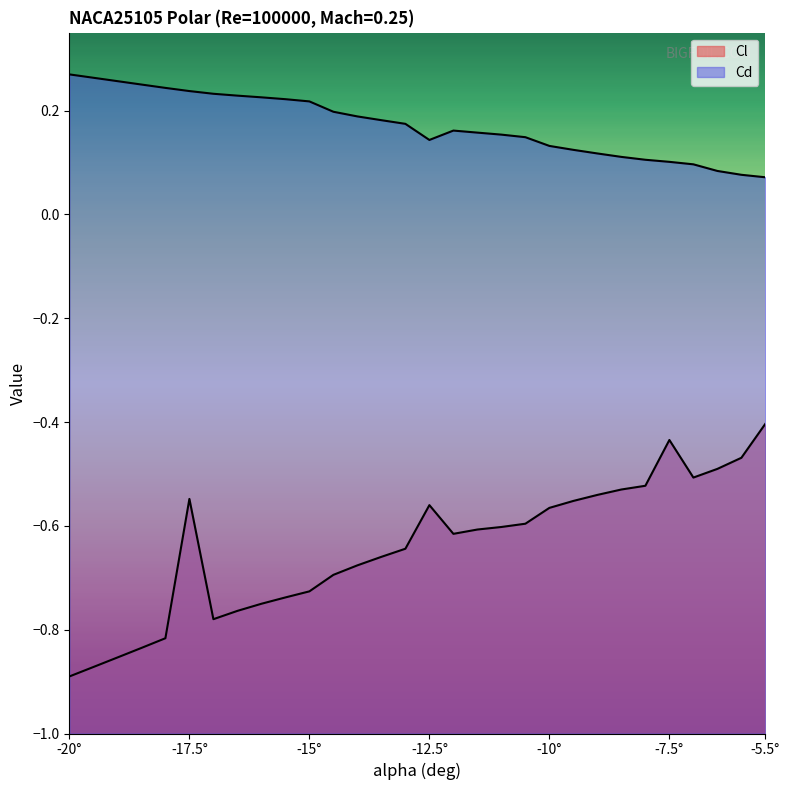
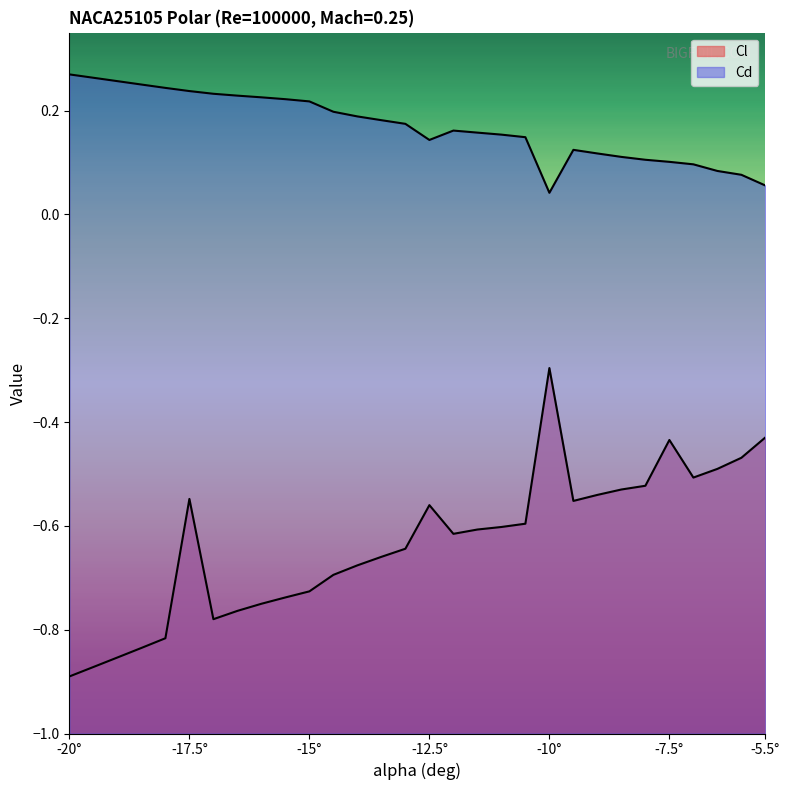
  {
    "Cl": {
      "-20°": -0.89,
      "-17.5°": -0.55,
      "-15°": -0.73,
      "-12.5°": -0.56,
-     "-10°": -0.57,
+     "-10°": -0.30,
      "-7.5°": -0.43,
-     "-5.5°": -0.40
+     "-5.5°": -0.43
    },
    "Cd": {
      "-20°": 0.27,
      "-17.5°": 0.24,
      "-15°": 0.22,
      "-12.5°": 0.14,
-     "-10°": 0.13,
+     "-10°": 0.04,
      "-7.5°": 0.10,
-     "-5.5°": 0.07
+     "-5.5°": 0.06
    }
  }
